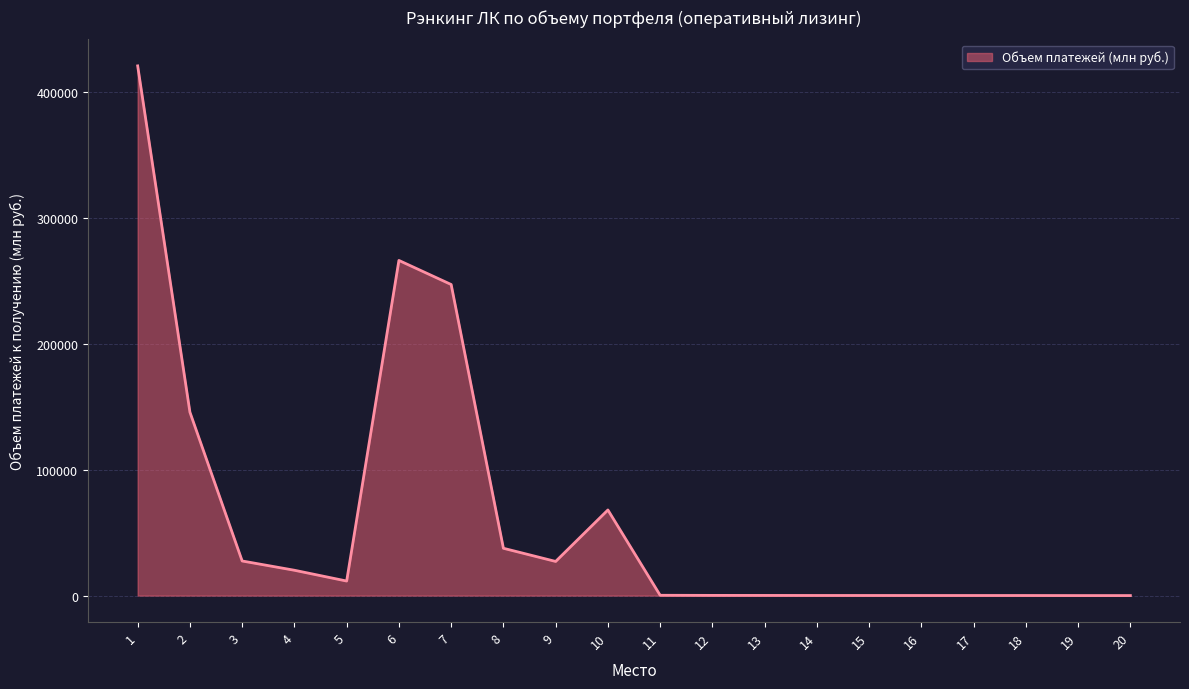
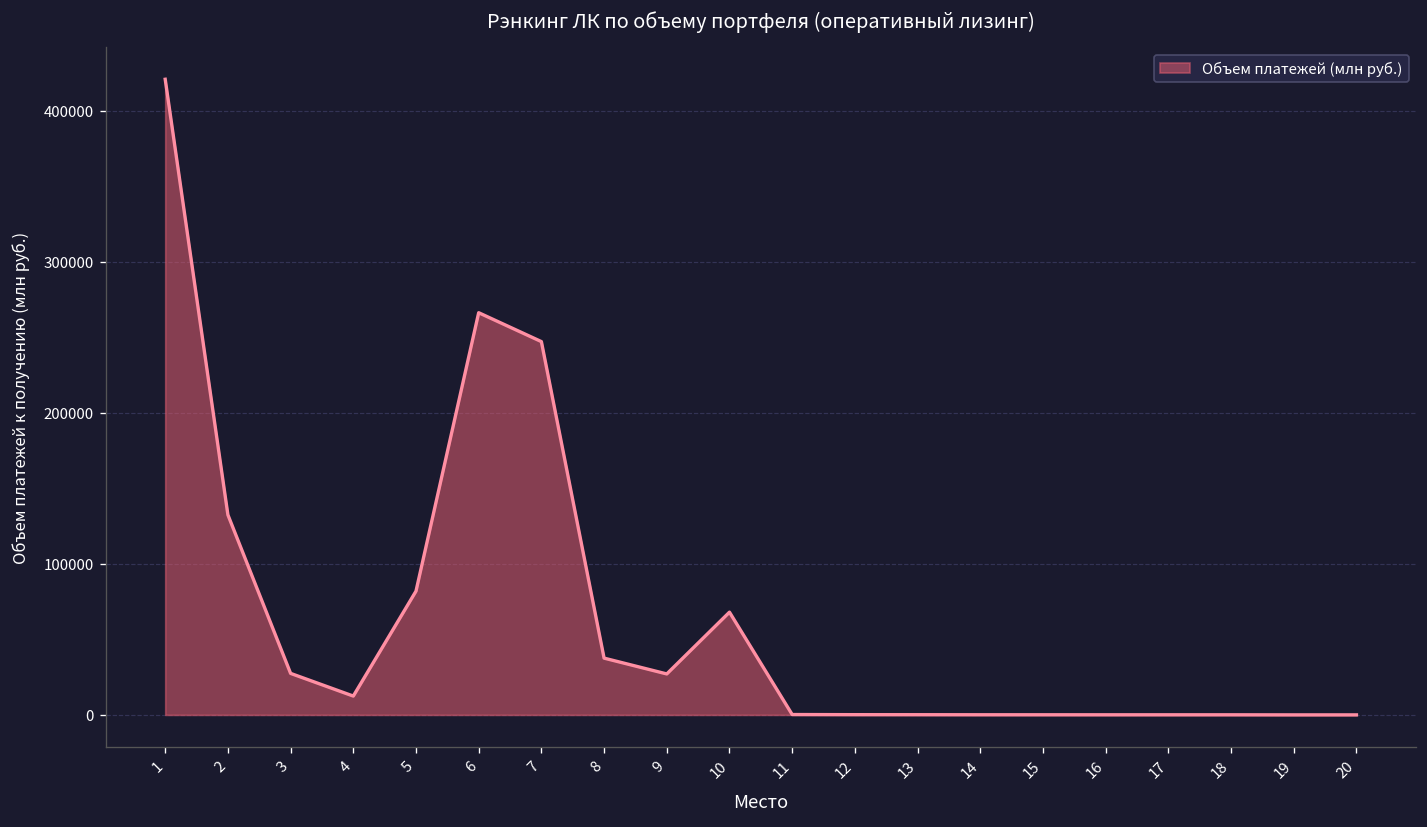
  {
    "1": 421000,
-   "2": 146000,
+   "2": 132000,
    "3": 27000,
-   "4": 20000,
-   "5": 12000,
+   "4": 12000,
+   "5": 82000,
    "6": 266000,
    "7": 247000,
    "8": 38000,
    "9": 27000,
    "10": 68000,
    "11": 0,
    "12": 0,
    "13": 0,
    "14": 0,
    "15": 0,
    "16": 0,
    "17": 0,
    "18": 0,
    "19": 0,
    "20": 0
  }
